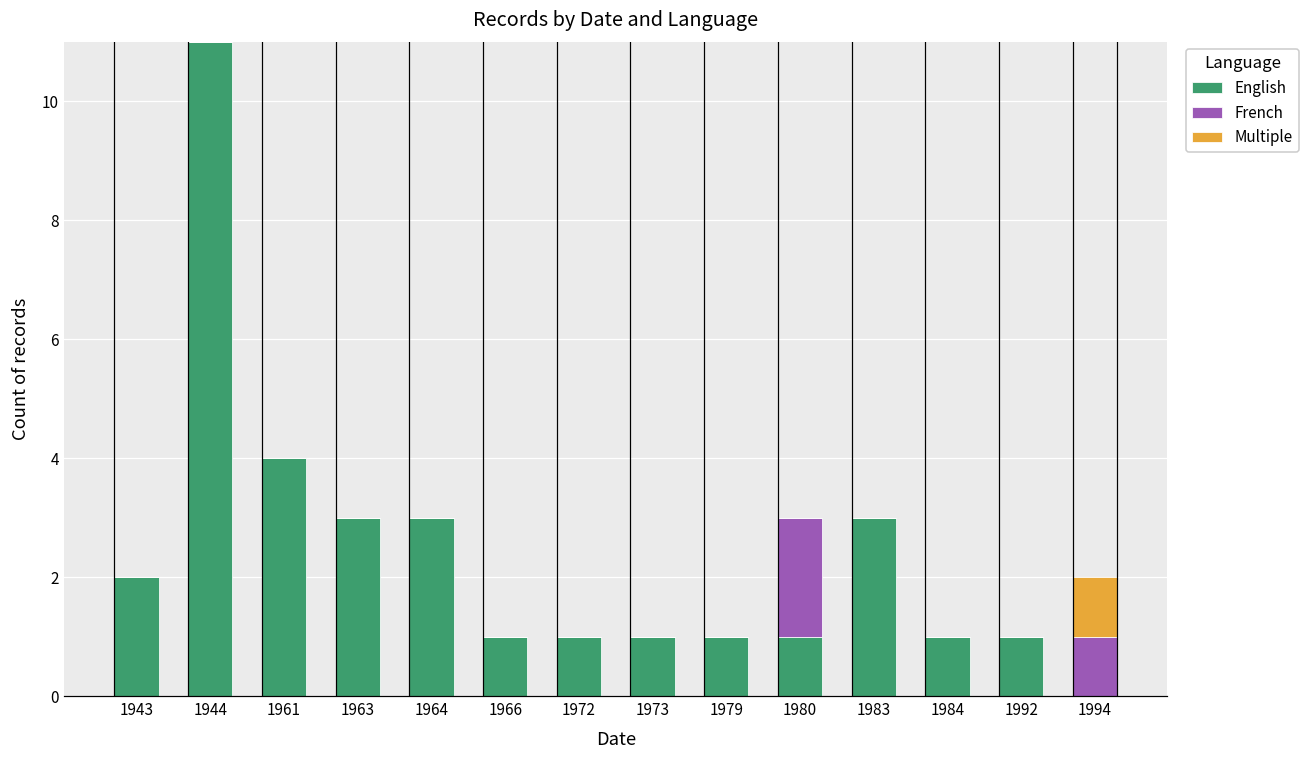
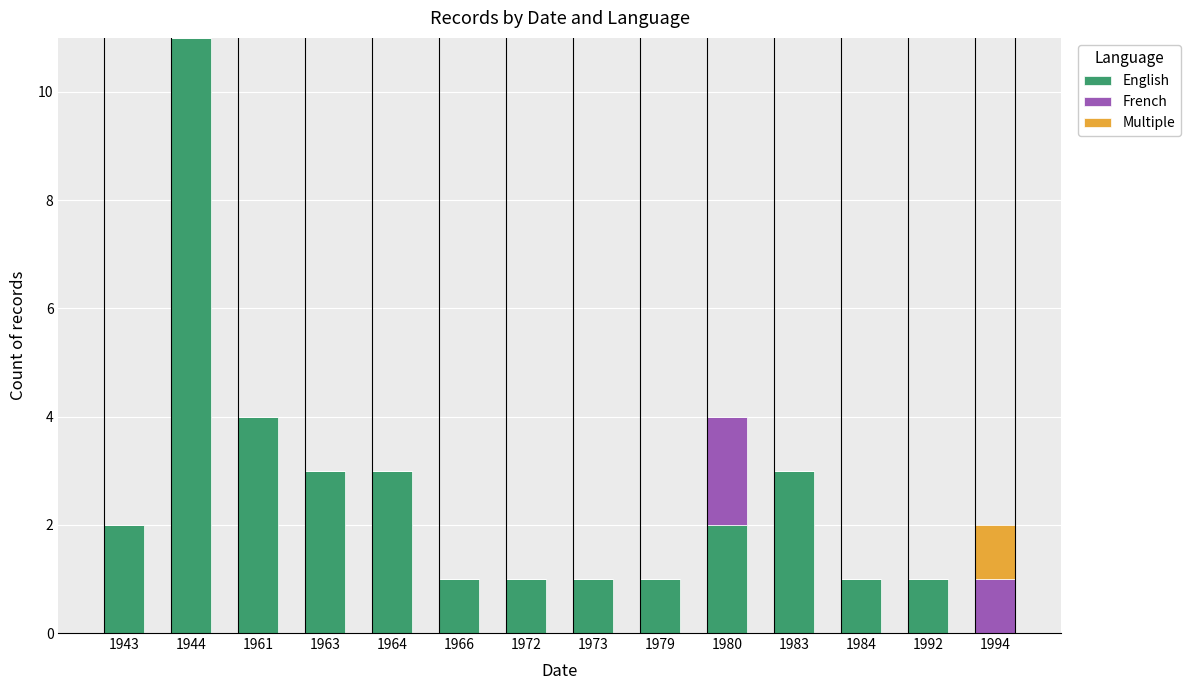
  {
    "English": {
      "1943": 2,
      "1944": 11,
      "1961": 4,
      "1963": 3,
      "1964": 3,
      "1966": 1,
      "1972": 1,
      "1973": 1,
      "1979": 1,
-     "1980": 1,
+     "1980": 2,
      "1983": 3,
      "1984": 1,
      "1992": 1,
      "1994": 0
    }
  }
